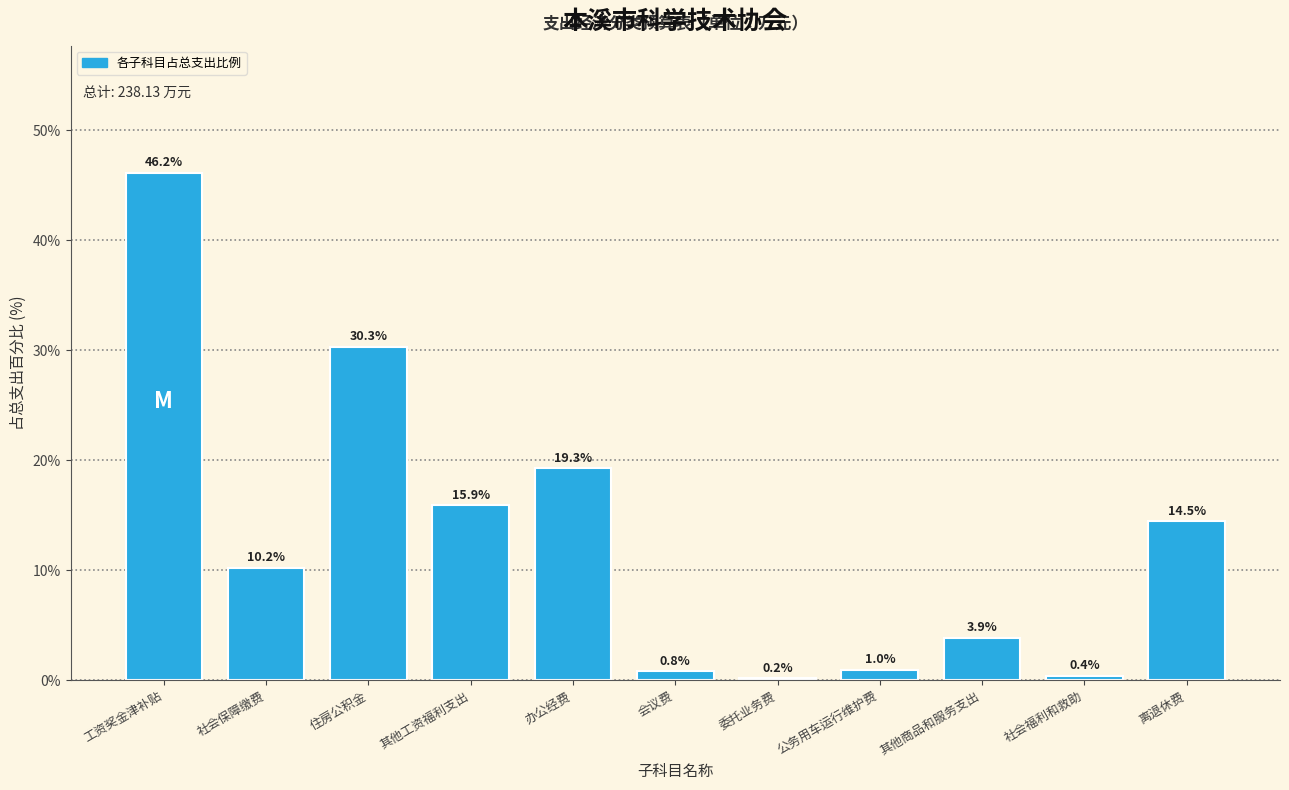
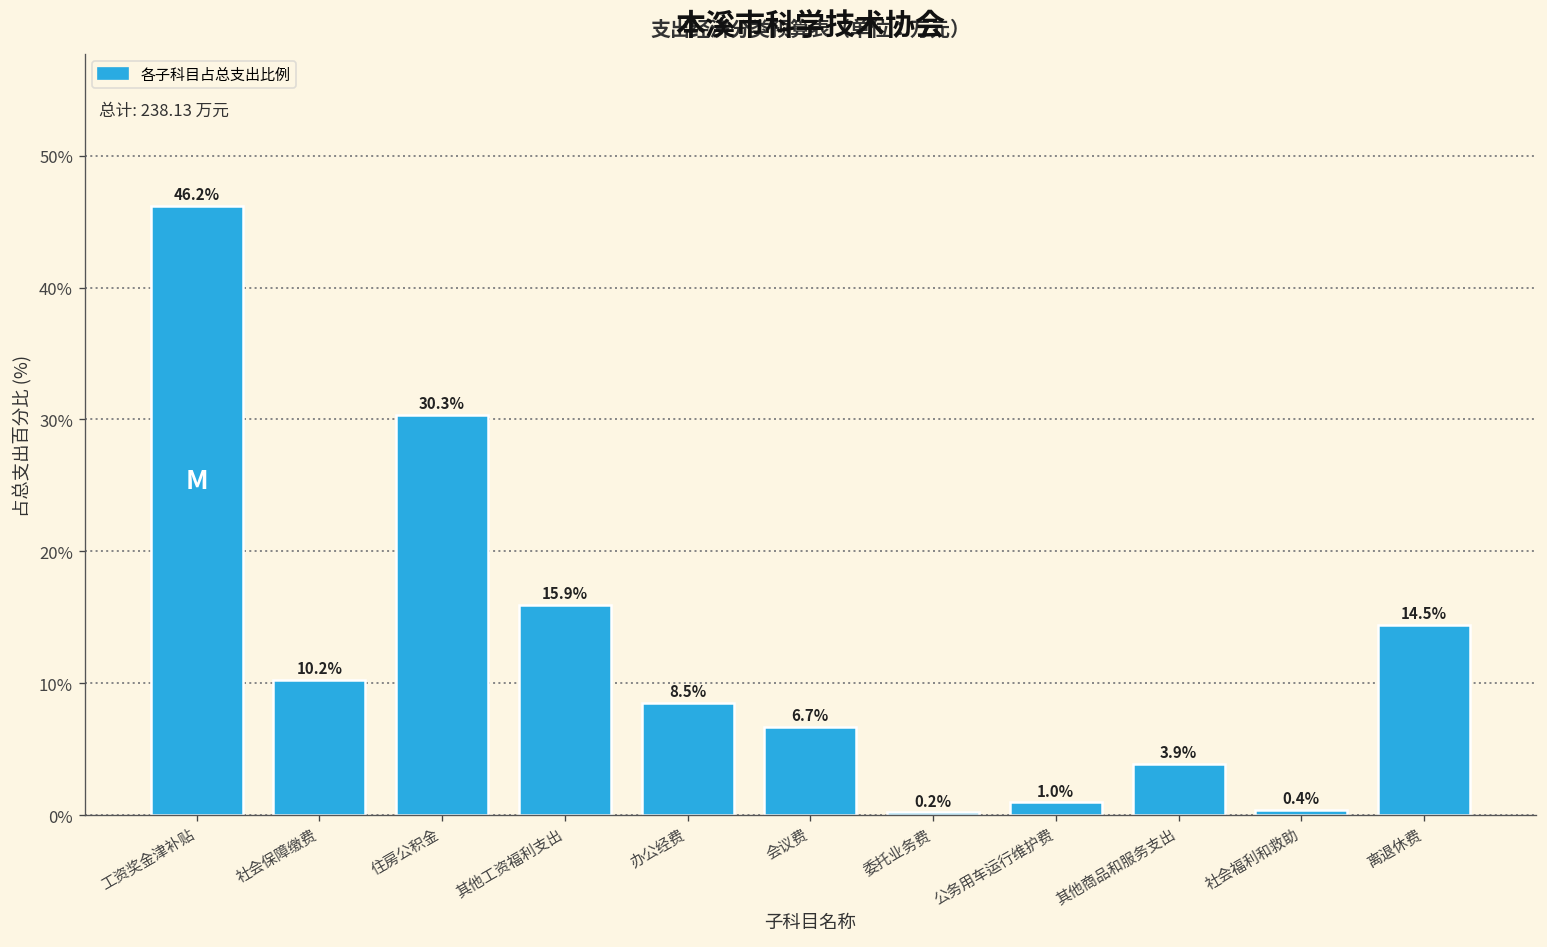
  {
    "工资奖金津补贴": "46.2%",
    "社会保障缴费": "10.2%",
    "住房公积金": "30.3%",
    "其他工资福利支出": "15.9%",
-   "办公经费": "19.3%",
-   "会议费": "0.8%",
+   "办公经费": "8.5%",
+   "会议费": "6.7%",
    "委托业务费": "0.2%",
    "公务用车运行维护费": "1.0%",
    "其他商品和服务支出": "3.9%",
    "社会福利和救助": "0.4%",
    "离退休费": "14.5%"
  }
